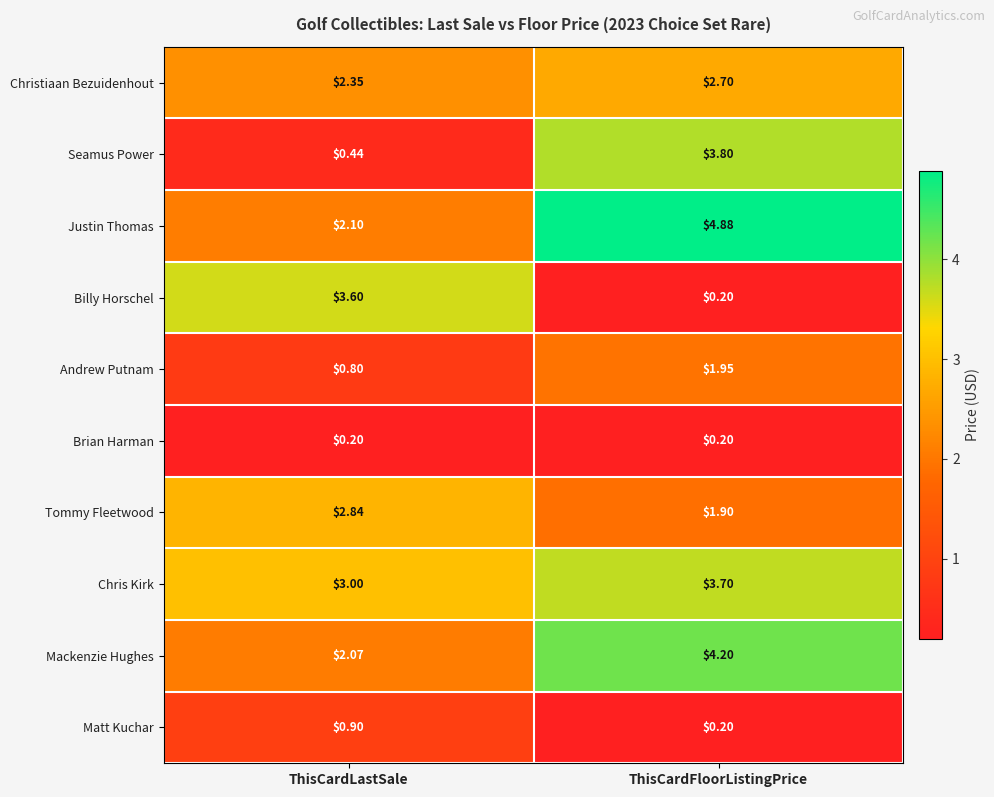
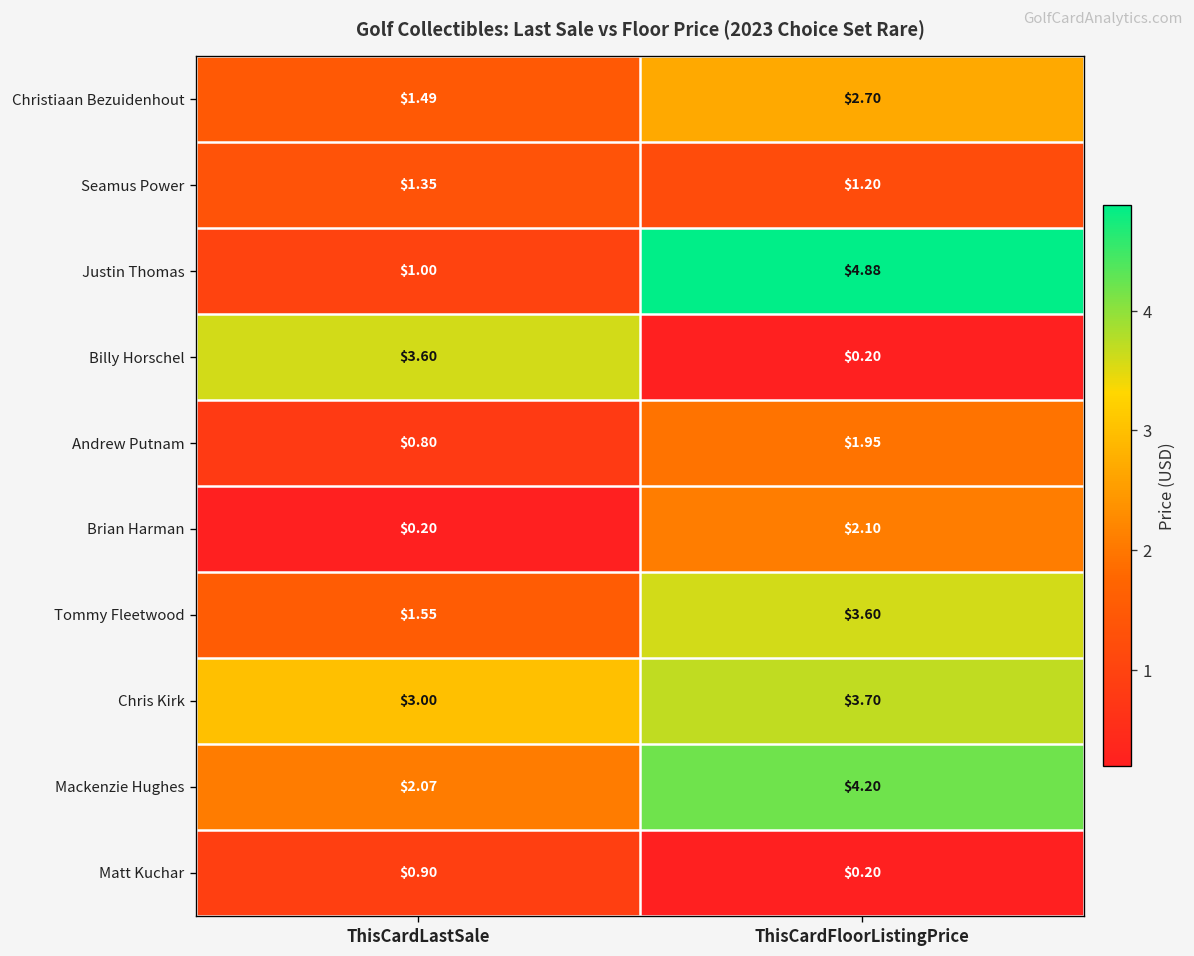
  {
    "Christiaan Bezuidenhout": {
-     "ThisCardLastSale": "$2.35",
+     "ThisCardLastSale": "$1.49",
      "ThisCardFloorListingPrice": "$2.70"
    },
    "Seamus Power": {
-     "ThisCardLastSale": "$0.44",
-     "ThisCardFloorListingPrice": "$3.80"
+     "ThisCardLastSale": "$1.35",
+     "ThisCardFloorListingPrice": "$1.20"
    },
    "Justin Thomas": {
-     "ThisCardLastSale": "$2.10",
+     "ThisCardLastSale": "$1.00",
      "ThisCardFloorListingPrice": "$4.88"
    },
    "Billy Horschel": {
      "ThisCardLastSale": "$3.60",
      "ThisCardFloorListingPrice": "$0.20"
    },
    "Andrew Putnam": {
      "ThisCardLastSale": "$0.80",
      "ThisCardFloorListingPrice": "$1.95"
    },
    "Brian Harman": {
      "ThisCardLastSale": "$0.20",
-     "ThisCardFloorListingPrice": "$0.20"
+     "ThisCardFloorListingPrice": "$2.10"
    },
    "Tommy Fleetwood": {
-     "ThisCardLastSale": "$2.84",
-     "ThisCardFloorListingPrice": "$1.90"
+     "ThisCardLastSale": "$1.55",
+     "ThisCardFloorListingPrice": "$3.60"
    },
    "Chris Kirk": {
      "ThisCardLastSale": "$3.00",
      "ThisCardFloorListingPrice": "$3.70"
    },
    "Mackenzie Hughes": {
      "ThisCardLastSale": "$2.07",
      "ThisCardFloorListingPrice": "$4.20"
    },
    "Matt Kuchar": {
      "ThisCardLastSale": "$0.90",
      "ThisCardFloorListingPrice": "$0.20"
    }
  }
